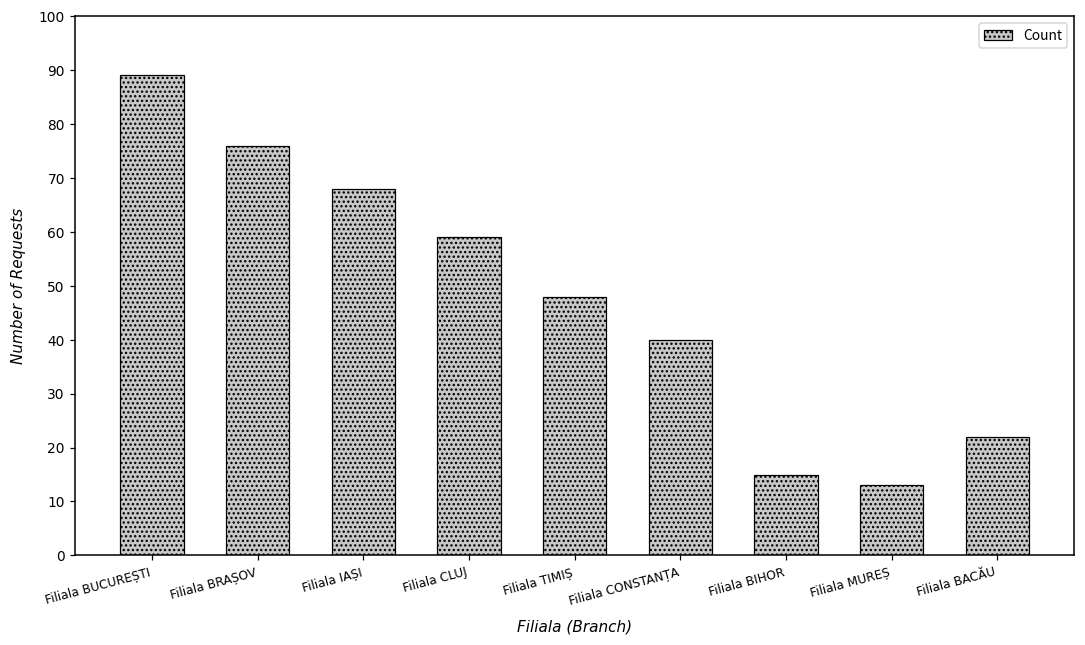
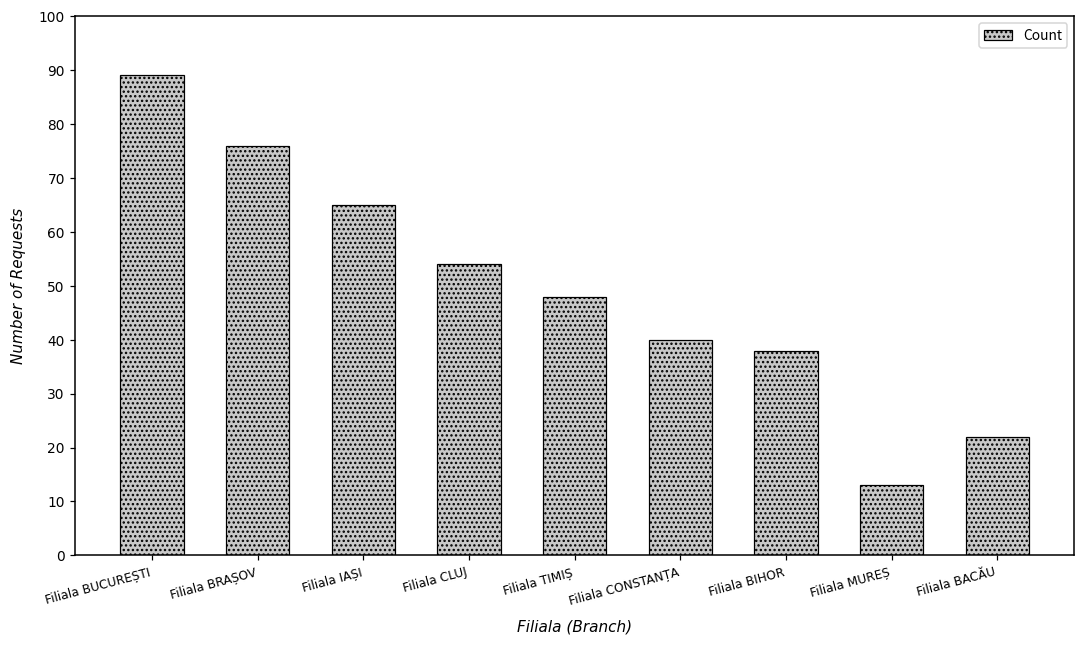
  {
    "Filiala BUCUREȘTI": 89,
    "Filiala BRAȘOV": 76,
-   "Filiala IAȘI": 68,
-   "Filiala CLUJ": 59,
+   "Filiala IAȘI": 65,
+   "Filiala CLUJ": 54,
    "Filiala TIMIȘ": 48,
    "Filiala CONSTANȚA": 40,
-   "Filiala BIHOR": 15,
+   "Filiala BIHOR": 38,
    "Filiala MUREȘ": 13,
    "Filiala BACĂU": 22
  }
